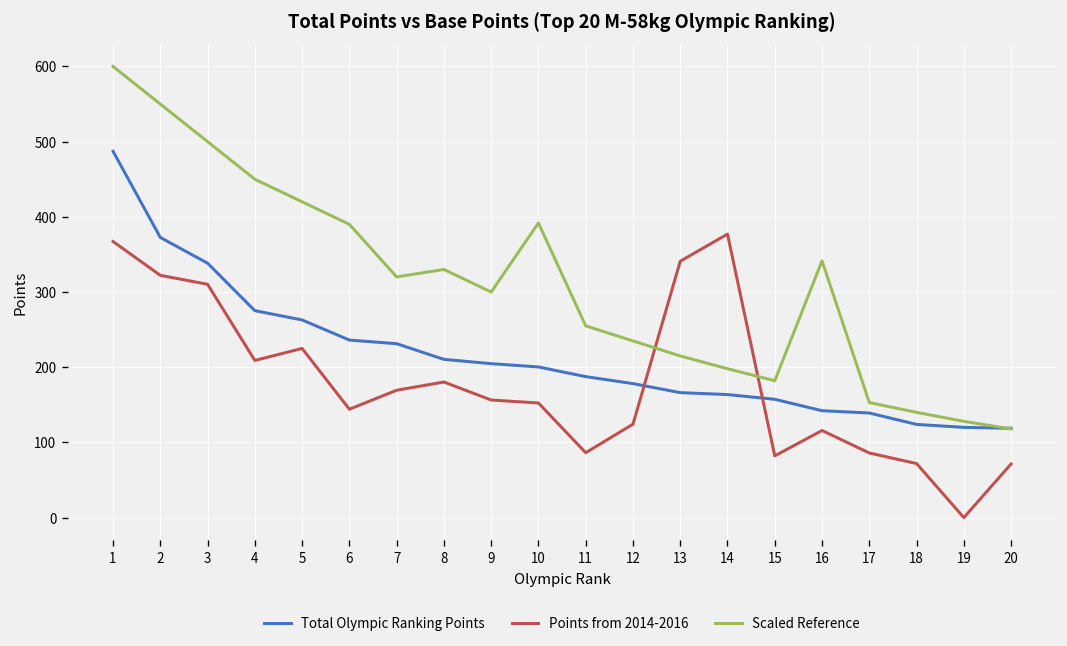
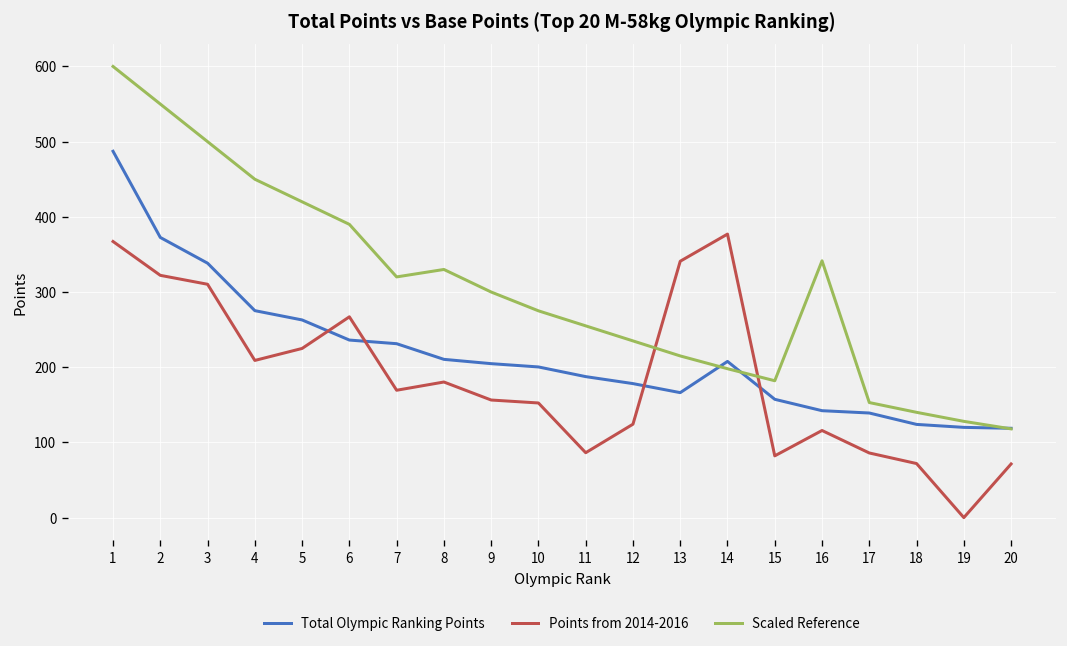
  {
    "Total Olympic Ranking Points": {
      "1": 490,
      "2": 370,
      "3": 340,
      "4": 280,
      "5": 260,
      "6": 240,
      "7": 230,
      "8": 210,
      "9": 200,
      "10": 200,
      "11": 190,
      "12": 180,
      "13": 170,
-     "14": 160,
+     "14": 210,
      "15": 160,
      "16": 140,
      "17": 140,
      "18": 120,
      "19": 120
    },
    "Points from 2014-2016": {
      "1": 370,
      "2": 320,
      "3": 310,
      "4": 210,
      "5": 220,
-     "6": 140,
+     "6": 270,
      "7": 170,
      "8": 180,
      "9": 160,
      "10": 150,
      "11": 90,
      "12": 120,
      "13": 340,
      "14": 380,
      "15": 80,
      "16": 120,
      "17": 90,
      "18": 70,
      "19": 0,
      "20": 70
    },
    "Scaled Reference": {
      "1": 600,
      "2": 550,
      "3": 500,
      "4": 450,
      "5": 420,
      "6": 390,
      "7": 320,
      "8": 330,
      "9": 300,
-     "10": 390,
+     "10": 280,
      "11": 260,
      "12": 240,
      "13": 220,
      "14": 200,
      "15": 180,
      "16": 340,
      "17": 150,
      "18": 140,
      "19": 130
    }
  }
